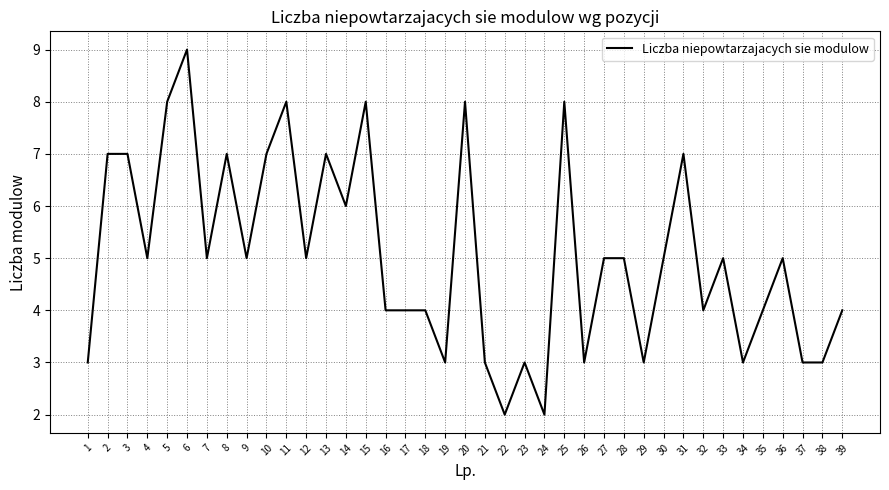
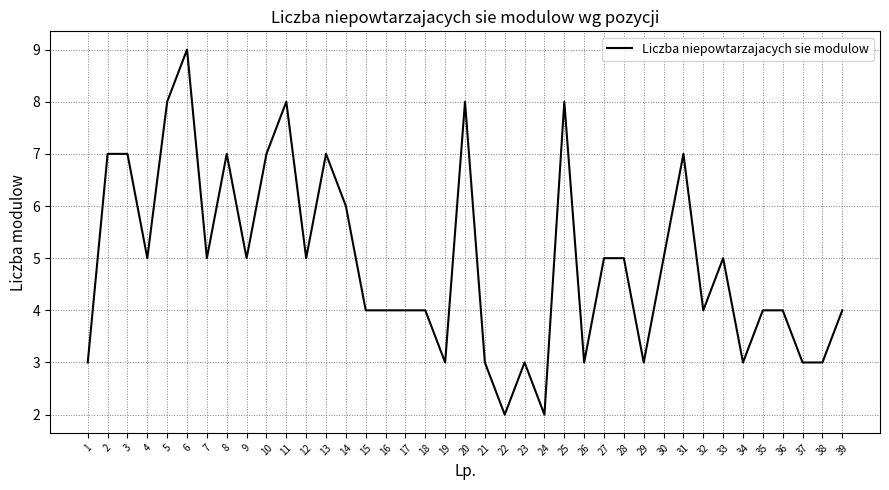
  {
    "1": 3,
    "2": 7,
    "3": 7,
    "4": 5,
    "5": 8,
    "6": 9,
    "7": 5,
    "8": 7,
    "9": 5,
    "10": 7,
    "11": 8,
    "12": 5,
    "13": 7,
    "14": 6,
-   "15": 8,
+   "15": 4,
    "16": 4,
    "17": 4,
    "18": 4,
    "19": 3,
    "20": 8,
    "21": 3,
    "22": 2,
    "23": 3,
    "24": 2,
    "25": 8,
    "26": 3,
    "27": 5,
    "28": 5,
    "29": 3,
    "30": 5,
    "31": 7,
    "32": 4,
    "33": 5,
    "34": 3,
    "35": 4,
-   "36": 5,
+   "36": 4,
    "37": 3,
    "38": 3,
    "39": 4
  }
